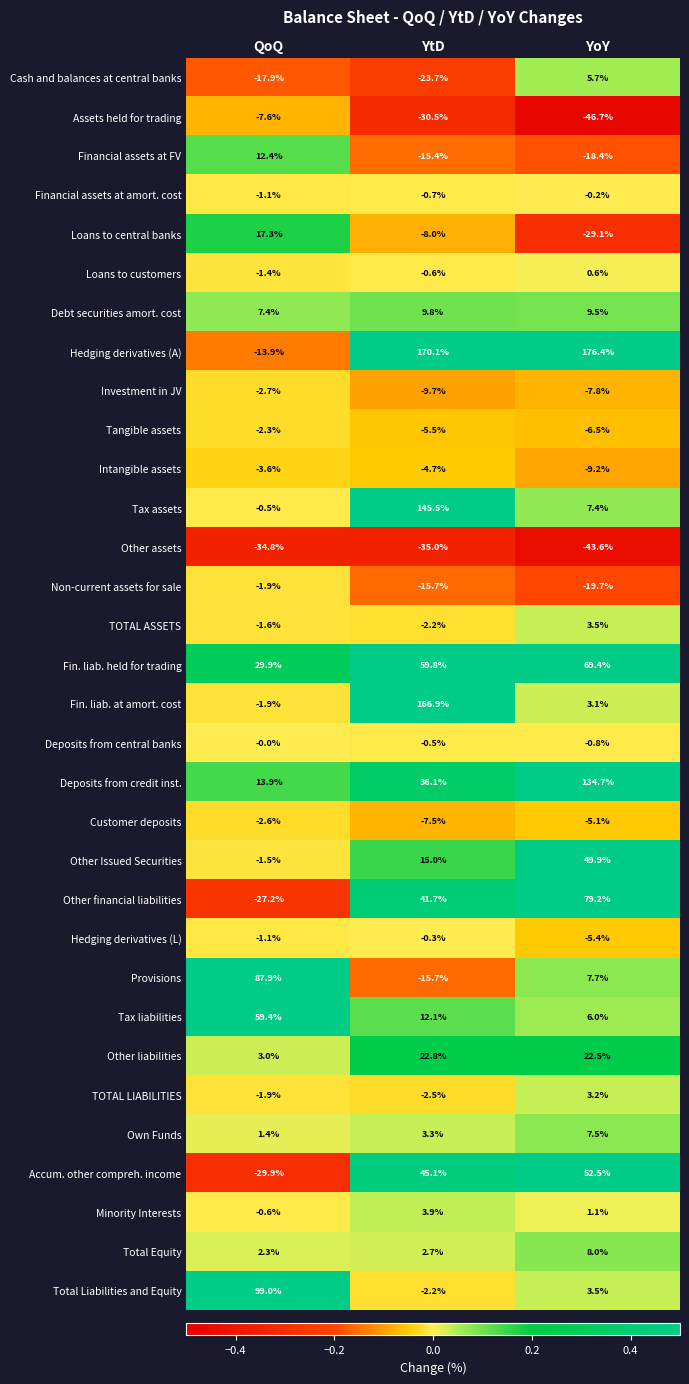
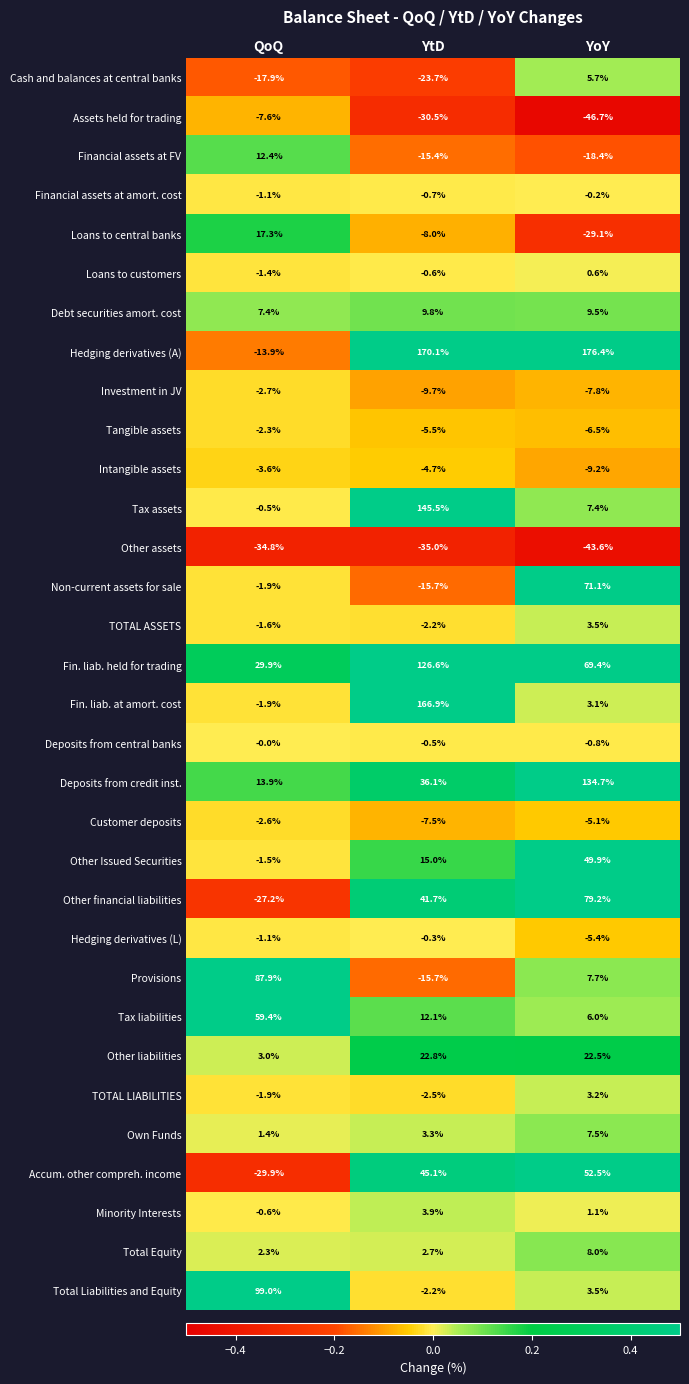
  {
    "Cash and balances at central banks": {
      "QoQ": "-17.9%",
      "YtD": "-23.7%",
      "YoY": "5.7%"
    },
    "Assets held for trading": {
      "QoQ": "-7.6%",
      "YtD": "-30.5%",
      "YoY": "-46.7%"
    },
    "Financial assets at FV": {
      "QoQ": "12.4%",
      "YtD": "-15.4%",
      "YoY": "-18.4%"
    },
    "Financial assets at amort. cost": {
      "QoQ": "-1.1%",
      "YtD": "-0.7%",
      "YoY": "-0.2%"
    },
    "Loans to central banks": {
      "QoQ": "17.3%",
      "YtD": "-8.0%",
      "YoY": "-29.1%"
    },
    "Loans to customers": {
      "QoQ": "-1.4%",
      "YtD": "-0.6%",
      "YoY": "0.6%"
    },
    "Debt securities amort. cost": {
      "QoQ": "7.4%",
      "YtD": "9.8%",
      "YoY": "9.5%"
    },
    "Hedging derivatives (A)": {
      "QoQ": "-13.9%",
      "YtD": "170.1%",
      "YoY": "176.4%"
    },
    "Investment in JV": {
      "QoQ": "-2.7%",
      "YtD": "-9.7%",
      "YoY": "-7.8%"
    },
    "Tangible assets": {
      "QoQ": "-2.3%",
      "YtD": "-5.5%",
      "YoY": "-6.5%"
    },
    "Intangible assets": {
      "QoQ": "-3.6%",
      "YtD": "-4.7%",
      "YoY": "-9.2%"
    },
    "Tax assets": {
      "QoQ": "-0.5%",
      "YtD": "145.5%",
      "YoY": "7.4%"
    },
    "Other assets": {
      "QoQ": "-34.8%",
      "YtD": "-35.0%",
      "YoY": "-43.6%"
    },
    "Non-current assets for sale": {
      "QoQ": "-1.9%",
      "YtD": "-15.7%",
-     "YoY": "-19.7%"
+     "YoY": "71.1%"
    },
    "TOTAL ASSETS": {
      "QoQ": "-1.6%",
      "YtD": "-2.2%",
      "YoY": "3.5%"
    },
    "Fin. liab. held for trading": {
      "QoQ": "29.9%",
-     "YtD": "59.8%",
+     "YtD": "126.6%",
      "YoY": "69.4%"
    },
    "Fin. liab. at amort. cost": {
      "QoQ": "-1.9%",
      "YtD": "166.9%",
      "YoY": "3.1%"
    },
    "Deposits from central banks": {
      "QoQ": "-0.0%",
      "YtD": "-0.5%",
      "YoY": "-0.8%"
    },
    "Deposits from credit inst.": {
      "QoQ": "13.9%",
      "YtD": "36.1%",
      "YoY": "134.7%"
    },
    "Customer deposits": {
      "QoQ": "-2.6%",
      "YtD": "-7.5%",
      "YoY": "-5.1%"
    },
    "Other Issued Securities": {
      "QoQ": "-1.5%",
      "YtD": "15.0%",
      "YoY": "49.9%"
    },
    "Other financial liabilities": {
      "QoQ": "-27.2%",
      "YtD": "41.7%",
      "YoY": "79.2%"
    },
    "Hedging derivatives (L)": {
      "QoQ": "-1.1%",
      "YtD": "-0.3%",
      "YoY": "-5.4%"
    },
    "Provisions": {
      "QoQ": "87.9%",
      "YtD": "-15.7%",
      "YoY": "7.7%"
    },
    "Tax liabilities": {
      "QoQ": "59.4%",
      "YtD": "12.1%",
      "YoY": "6.0%"
    },
    "Other liabilities": {
      "QoQ": "3.0%",
      "YtD": "22.8%",
      "YoY": "22.5%"
    },
    "TOTAL LIABILITIES": {
      "QoQ": "-1.9%",
      "YtD": "-2.5%",
      "YoY": "3.2%"
    },
    "Own Funds": {
      "QoQ": "1.4%",
      "YtD": "3.3%",
      "YoY": "7.5%"
    },
    "Accum. other compreh. income": {
      "QoQ": "-29.9%",
      "YtD": "45.1%",
      "YoY": "52.5%"
    },
    "Minority Interests": {
      "QoQ": "-0.6%",
      "YtD": "3.9%",
      "YoY": "1.1%"
    },
    "Total Equity": {
      "QoQ": "2.3%",
      "YtD": "2.7%",
      "YoY": "8.0%"
    },
    "Total Liabilities and Equity": {
      "QoQ": "99.0%",
      "YtD": "-2.2%",
      "YoY": "3.5%"
    }
  }
